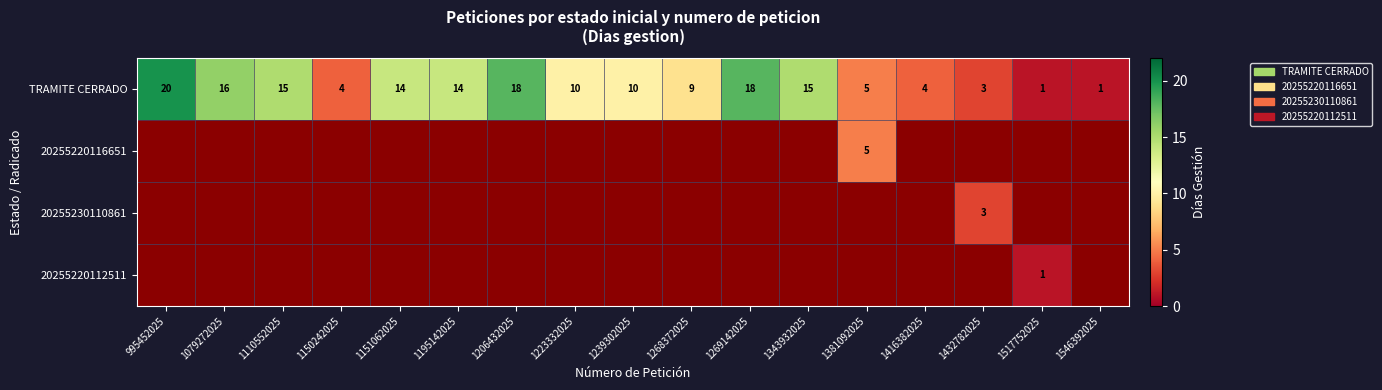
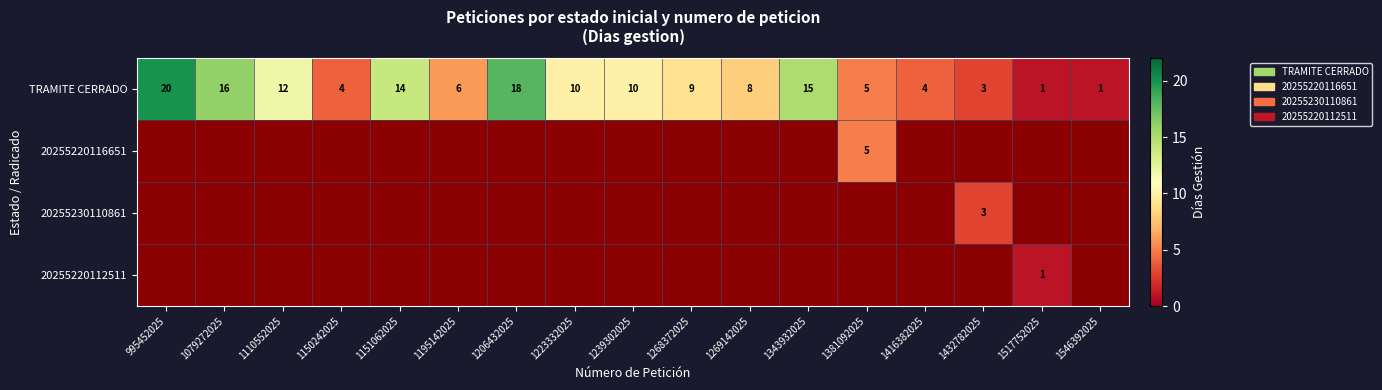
  {
    "TRAMITE CERRADO": {
      "995452025": 20,
      "1079272025": 16,
-     "1110552025": 15,
+     "1110552025": 12,
      "1150242025": 4,
      "1151062025": 14,
-     "1195142025": 14,
+     "1195142025": 6,
      "1206432025": 18,
      "1223332025": 10,
      "1239302025": 10,
      "1268372025": 9,
-     "1269142025": 18,
+     "1269142025": 8,
      "1343932025": 15,
      "1381092025": 5,
      "1416382025": 4,
      "1432782025": 3,
      "1517752025": 1,
      "1546392025": 1
    },
    "20255220116651": {
      "1381092025": 5
    },
    "20255230110861": {
      "1432782025": 3
    },
    "20255220112511": {
      "1517752025": 1
    }
  }
